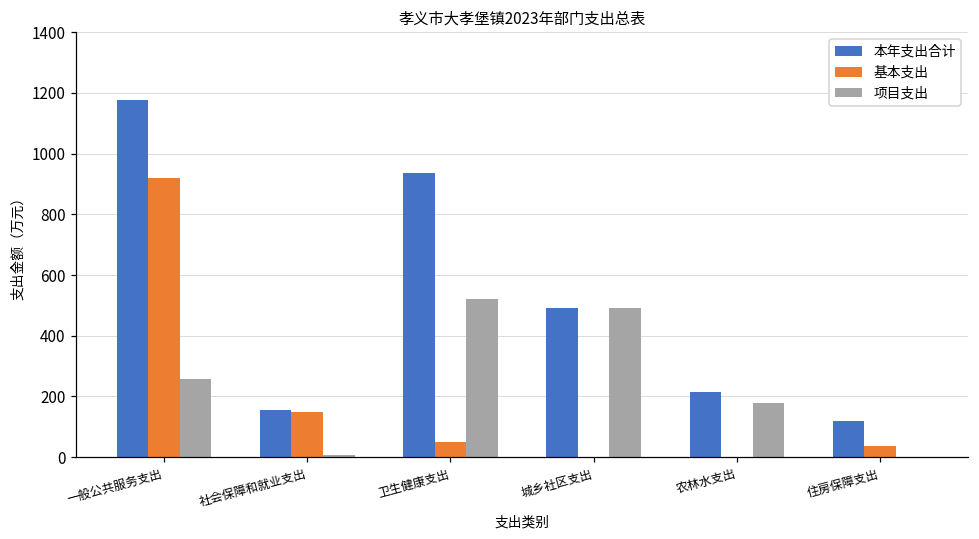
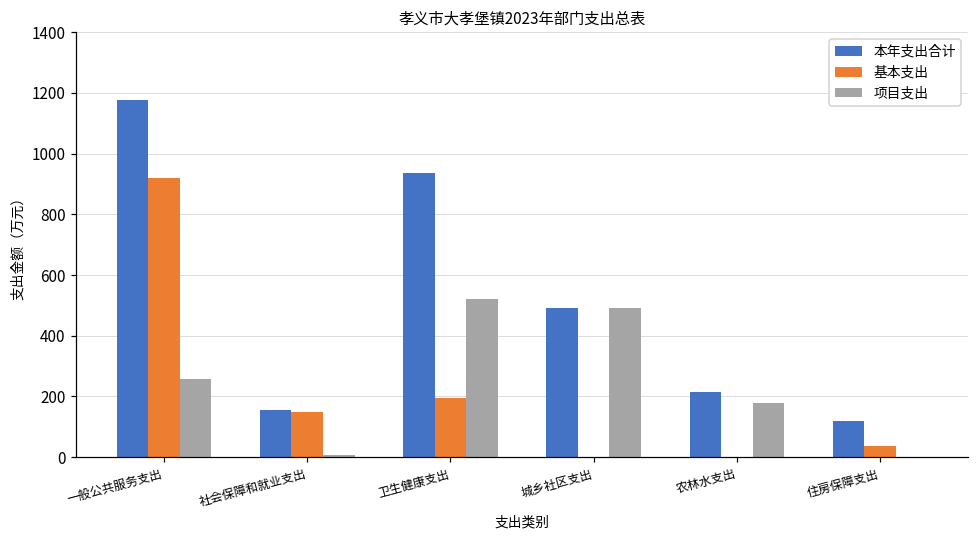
  {
    "本年支出合计": {
      "一般公共服务支出": 1180,
      "社会保障和就业支出": 160,
      "卫生健康支出": 940,
      "城乡社区支出": 490,
      "农林水支出": 210,
      "住房保障支出": 120
    },
    "基本支出": {
      "一般公共服务支出": 920,
      "社会保障和就业支出": 150,
-     "卫生健康支出": 50,
+     "卫生健康支出": 200,
      "城乡社区支出": 0,
      "农林水支出": 0,
      "住房保障支出": 40
    },
    "项目支出": {
      "一般公共服务支出": 260,
      "卫生健康支出": 520,
      "城乡社区支出": 490,
      "农林水支出": 180,
      "住房保障支出": 0
    }
  }
